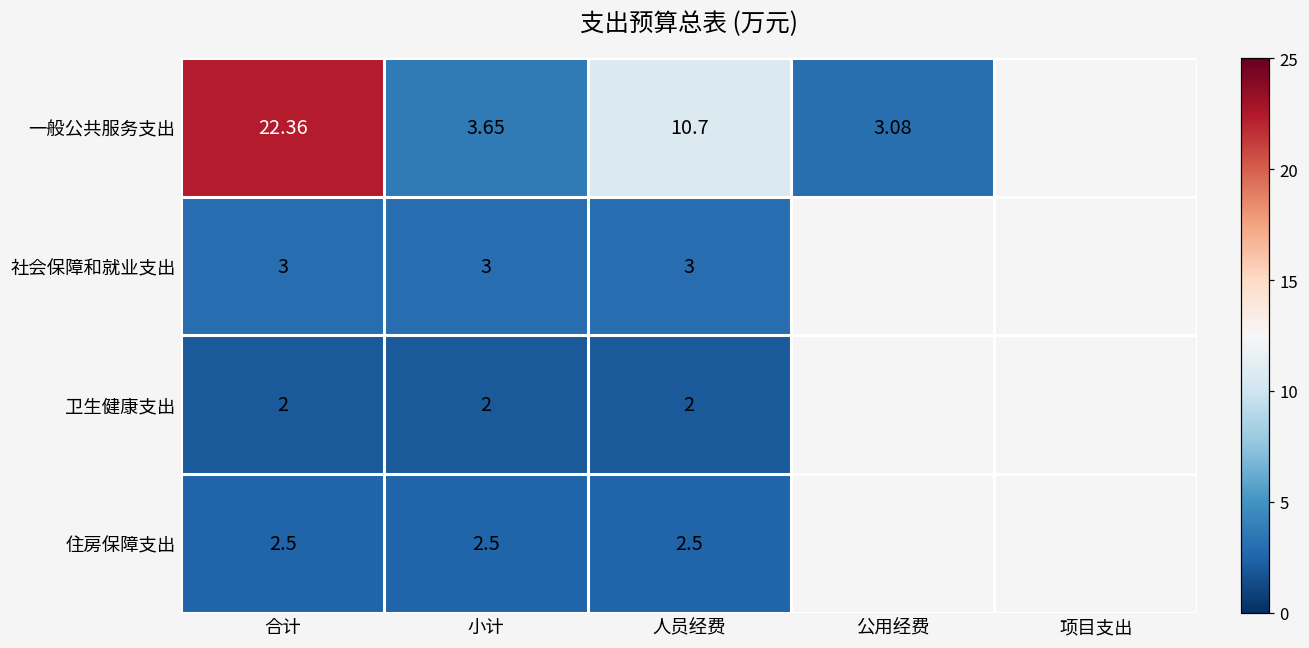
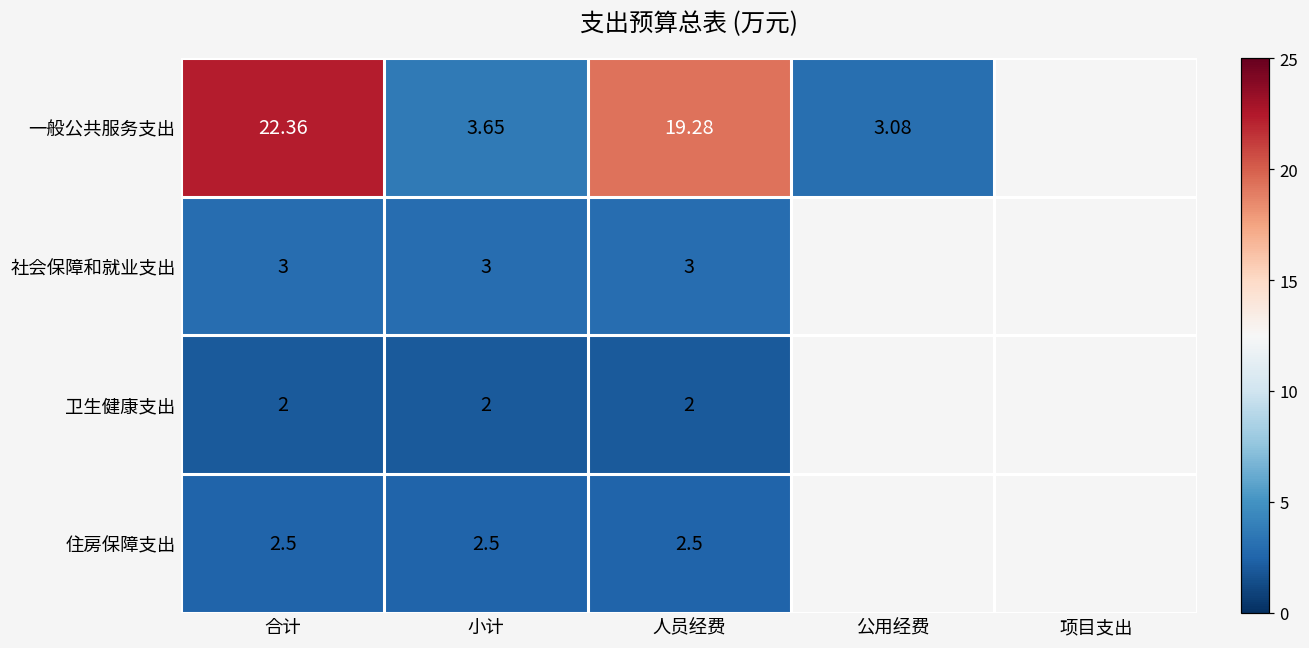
  {
    "一般公共服务支出": {
      "合计": 22.36,
      "小计": 3.65,
-     "人员经费": 10.7,
+     "人员经费": 19.28,
      "公用经费": 3.08
    },
    "社会保障和就业支出": {
      "合计": 3,
      "小计": 3,
      "人员经费": 3
    },
    "卫生健康支出": {
      "合计": 2,
      "小计": 2,
      "人员经费": 2
    },
    "住房保障支出": {
      "合计": 2.5,
      "小计": 2.5,
      "人员经费": 2.5
    }
  }
